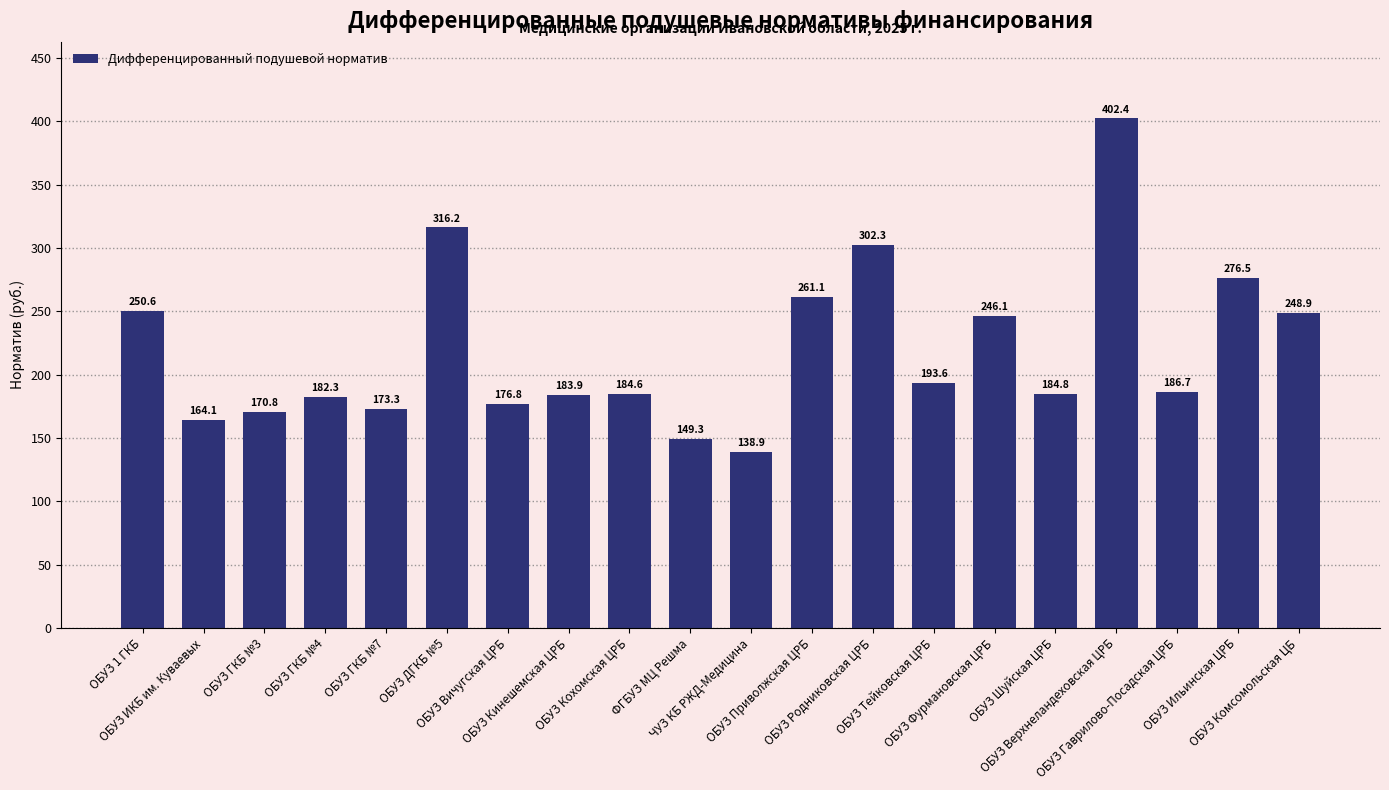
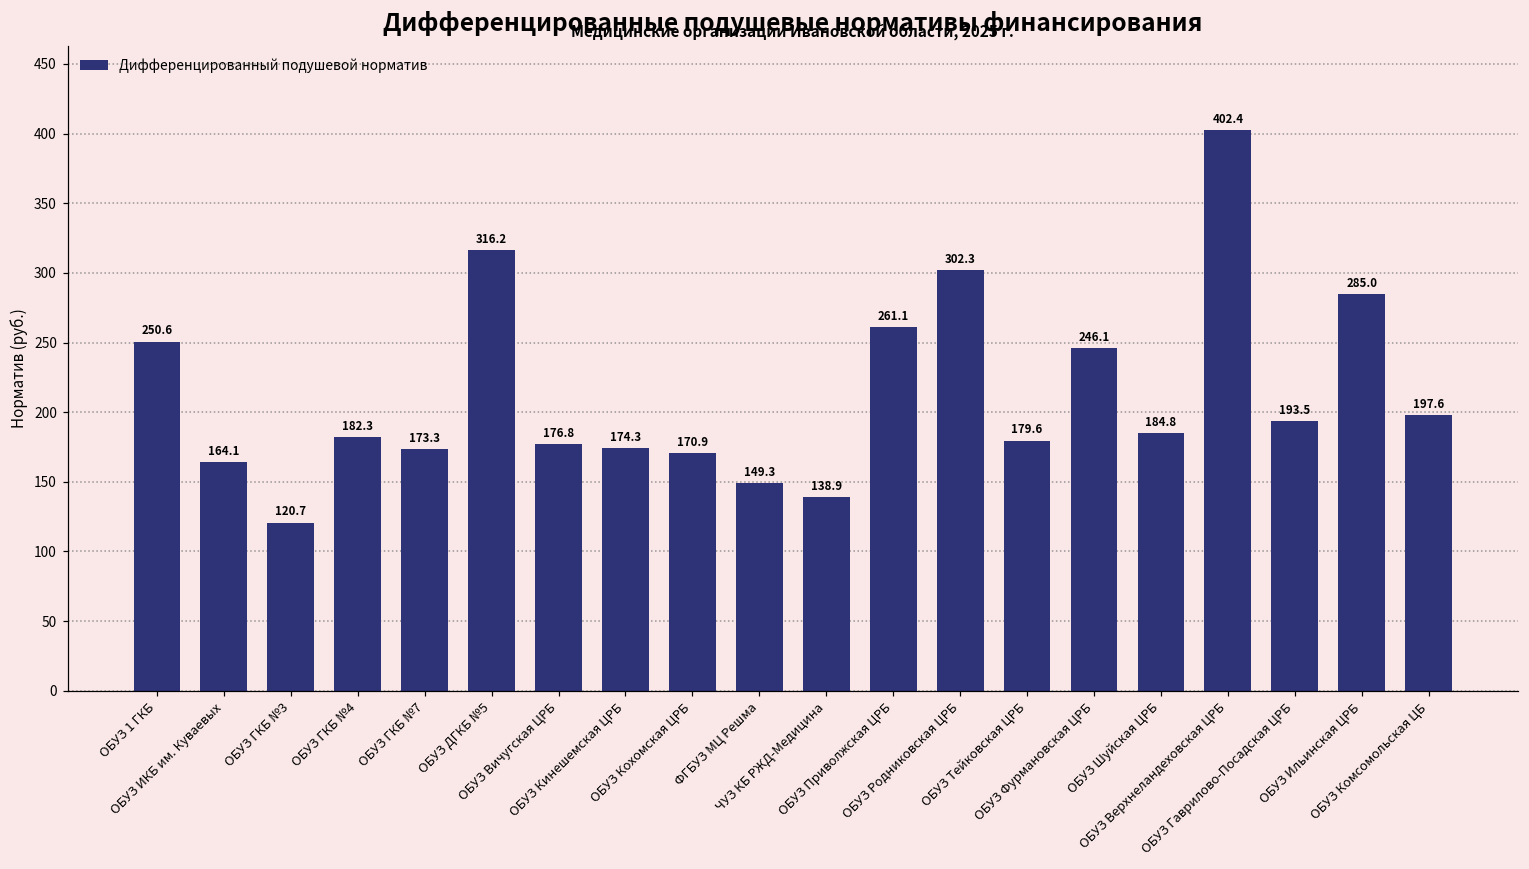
  {
    "ОБУЗ 1 ГКБ": 250.6,
    "ОБУЗ ИКБ им. Куваевых": 164.1,
-   "ОБУЗ ГКБ №3": 170.8,
+   "ОБУЗ ГКБ №3": 120.7,
    "ОБУЗ ГКБ №4": 182.3,
    "ОБУЗ ГКБ №7": 173.3,
    "ОБУЗ ДГКБ №5": 316.2,
    "ОБУЗ Вичугская ЦРБ": 176.8,
-   "ОБУЗ Кинешемская ЦРБ": 183.9,
-   "ОБУЗ Кохомская ЦРБ": 184.6,
+   "ОБУЗ Кинешемская ЦРБ": 174.3,
+   "ОБУЗ Кохомская ЦРБ": 170.9,
    "ФГБУЗ МЦ Решма": 149.3,
    "ЧУЗ КБ РЖД-Медицина": 138.9,
    "ОБУЗ Приволжская ЦРБ": 261.1,
    "ОБУЗ Родниковская ЦРБ": 302.3,
-   "ОБУЗ Тейковская ЦРБ": 193.6,
+   "ОБУЗ Тейковская ЦРБ": 179.6,
    "ОБУЗ Фурмановская ЦРБ": 246.1,
    "ОБУЗ Шуйская ЦРБ": 184.8,
    "ОБУЗ Верхнеландеховская ЦРБ": 402.4,
-   "ОБУЗ Гаврилово-Посадская ЦРБ": 186.7,
-   "ОБУЗ Ильинская ЦРБ": 276.5,
-   "ОБУЗ Комсомольская ЦБ": 248.9
+   "ОБУЗ Гаврилово-Посадская ЦРБ": 193.5,
+   "ОБУЗ Ильинская ЦРБ": 285.0,
+   "ОБУЗ Комсомольская ЦБ": 197.6
  }
